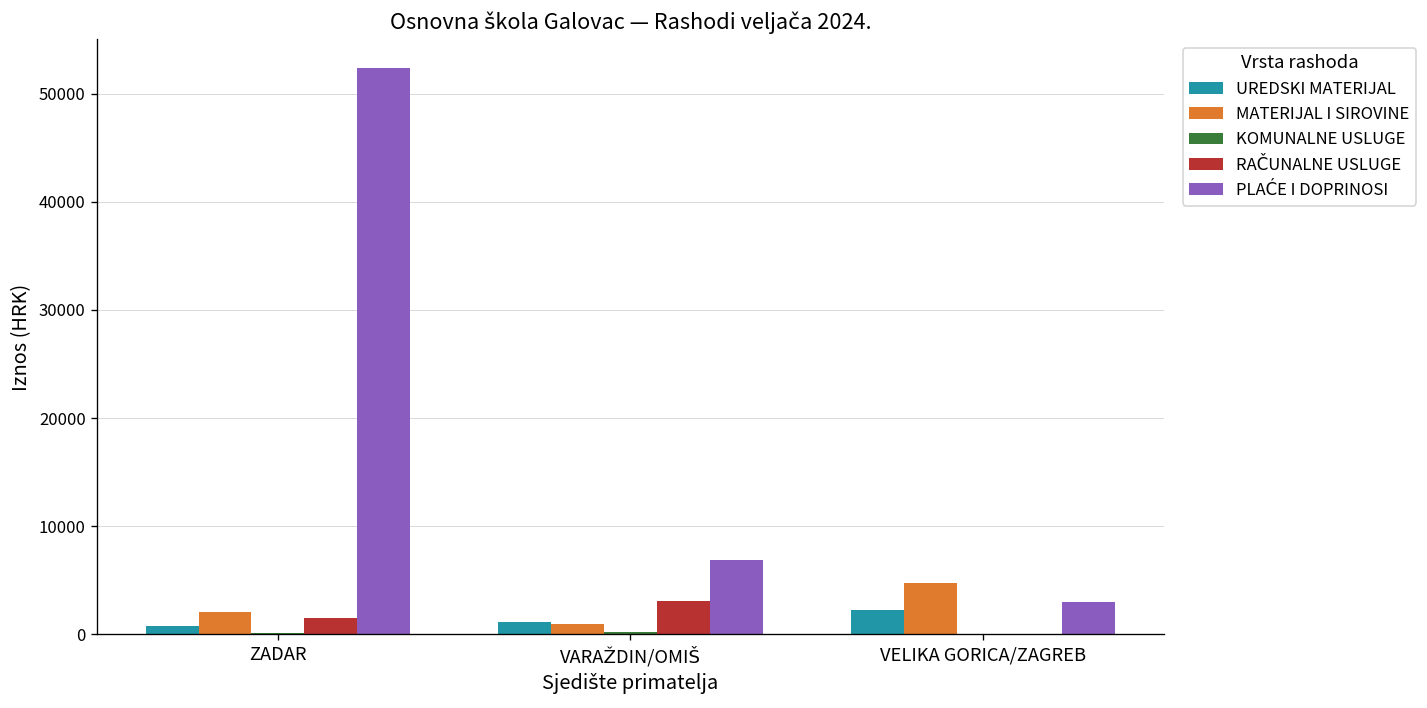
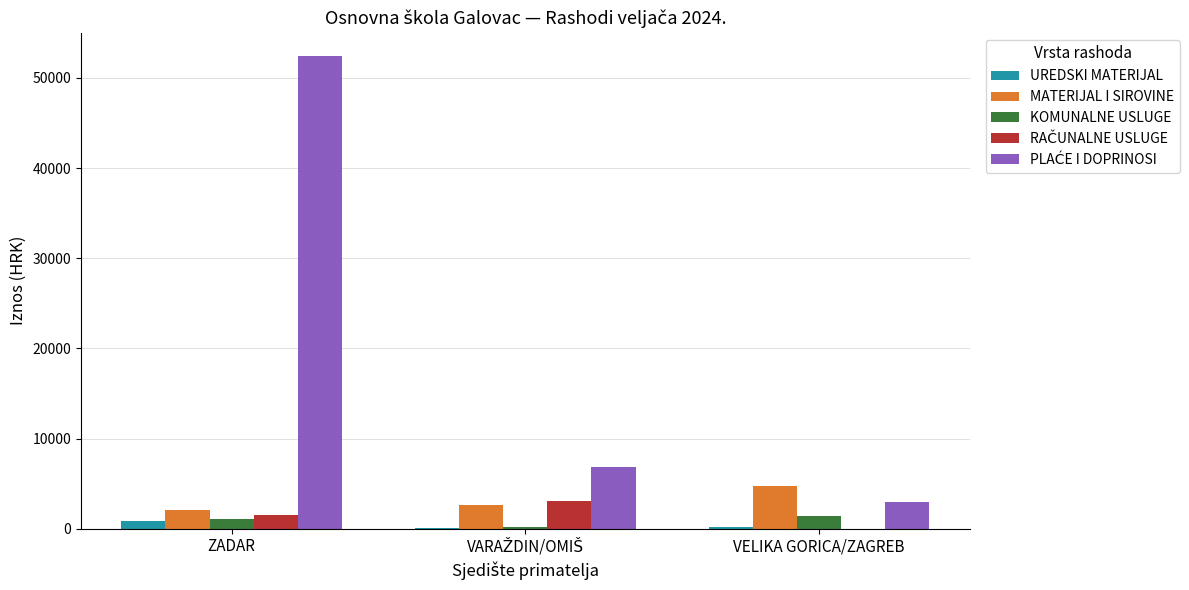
  {
    "UREDSKI MATERIJAL": {
      "ZADAR": 1000,
-     "VARAŽDIN/OMIŠ": 1000,
-     "VELIKA GORICA/ZAGREB": 2000
+     "VARAŽDIN/OMIŠ": 0,
+     "VELIKA GORICA/ZAGREB": 0
    },
    "MATERIJAL I SIROVINE": {
      "ZADAR": 2000,
-     "VARAŽDIN/OMIŠ": 1000,
+     "VARAŽDIN/OMIŠ": 3000,
      "VELIKA GORICA/ZAGREB": 5000
    },
    "KOMUNALNE USLUGE": {
-     "ZADAR": 0,
-     "VELIKA GORICA/ZAGREB": 0
+     "ZADAR": 1000,
+     "VELIKA GORICA/ZAGREB": 1000
    },
    "RAČUNALNE USLUGE": {
      "ZADAR": 2000,
      "VARAŽDIN/OMIŠ": 3000,
      "VELIKA GORICA/ZAGREB": 0
    },
    "PLAĆE I DOPRINOSI": {
      "ZADAR": 52000,
      "VARAŽDIN/OMIŠ": 7000,
      "VELIKA GORICA/ZAGREB": 3000
    }
  }
